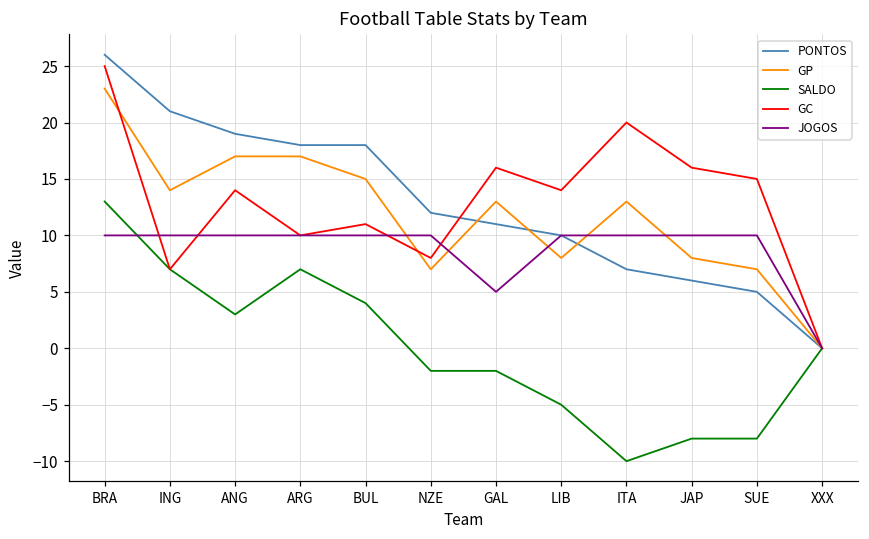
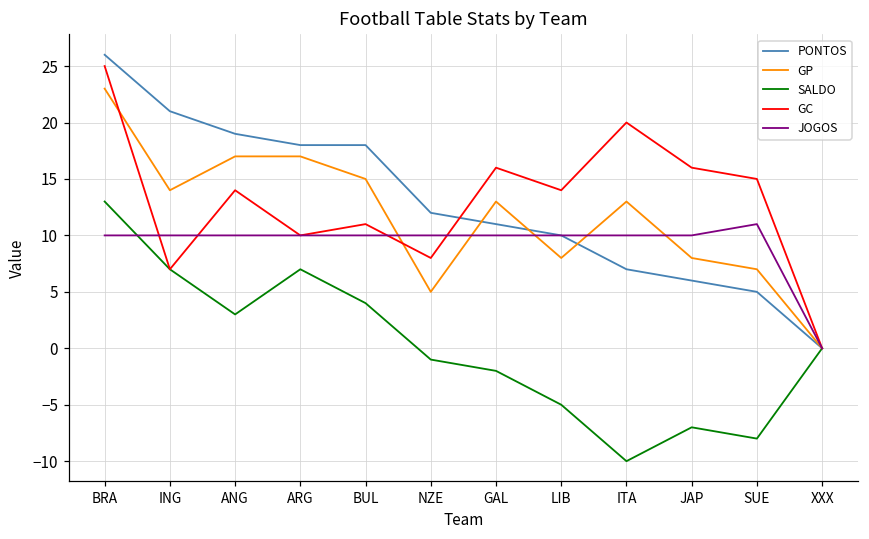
  {
    "PONTOS": {
      "BRA": 26,
      "ING": 21,
      "ANG": 19,
      "ARG": 18,
      "BUL": 18,
      "NZE": 12,
      "GAL": 11,
      "ITA": 7,
      "JAP": 6,
      "SUE": 5
    },
    "GP": {
      "BRA": 23,
      "ING": 14,
      "ANG": 17,
      "ARG": 17,
      "BUL": 15,
-     "NZE": 7,
+     "NZE": 5,
      "GAL": 13,
      "LIB": 8,
      "ITA": 13,
      "JAP": 8,
      "SUE": 7
    },
    "SALDO": {
      "BRA": 13,
      "ANG": 3,
      "ARG": 7,
      "BUL": 4,
-     "NZE": -2,
+     "NZE": -1,
      "GAL": -2,
      "LIB": -5,
      "ITA": -10,
-     "JAP": -8,
+     "JAP": -7,
      "SUE": -8
    },
    "GC": {
      "BRA": 25,
      "ANG": 14,
      "BUL": 11,
      "NZE": 8,
      "GAL": 16,
      "LIB": 14,
      "ITA": 20,
      "JAP": 16,
      "SUE": 15
    },
    "JOGOS": {
      "BRA": 10,
      "ING": 10,
      "ANG": 10,
      "BUL": 10,
      "NZE": 10,
-     "GAL": 5,
+     "GAL": 10,
      "ITA": 10,
      "JAP": 10,
-     "SUE": 10
+     "SUE": 11
    }
  }
